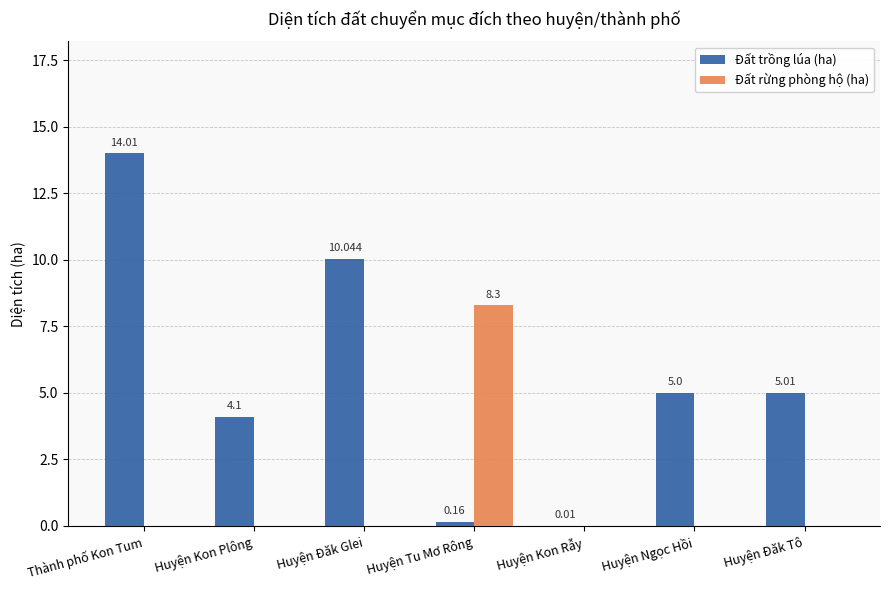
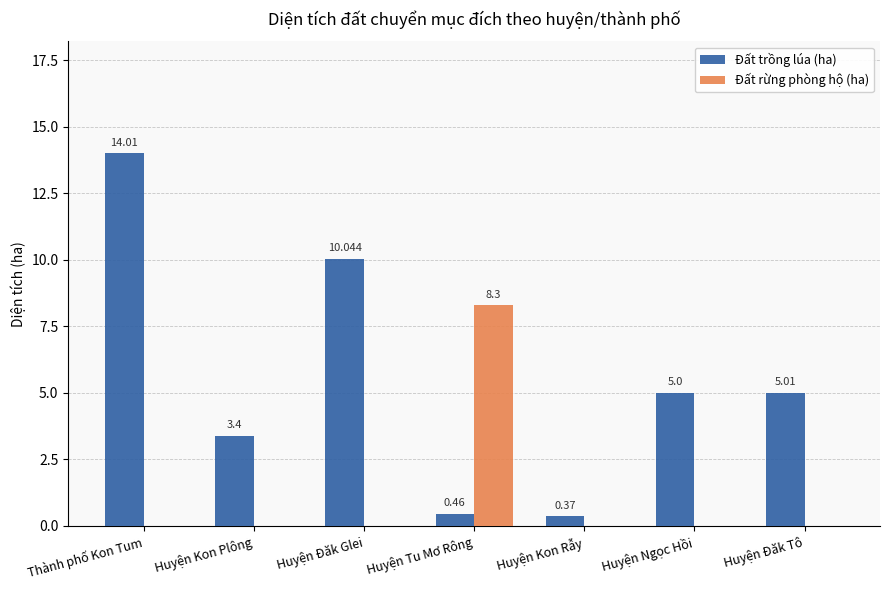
  {
    "Đất trồng lúa (ha)": {
      "Thành phố Kon Tum": 14.01,
-     "Huyện Kon Plông": 4.1,
+     "Huyện Kon Plông": 3.4,
      "Huyện Đăk Glei": 10.044,
-     "Huyện Tu Mơ Rông": 0.16,
-     "Huyện Kon Rẫy": 0.01,
+     "Huyện Tu Mơ Rông": 0.46,
+     "Huyện Kon Rẫy": 0.37,
      "Huyện Ngọc Hồi": 5.0,
      "Huyện Đăk Tô": 5.01
    },
    "Đất rừng phòng hộ (ha)": {
      "Huyện Tu Mơ Rông": 8.3
    }
  }
